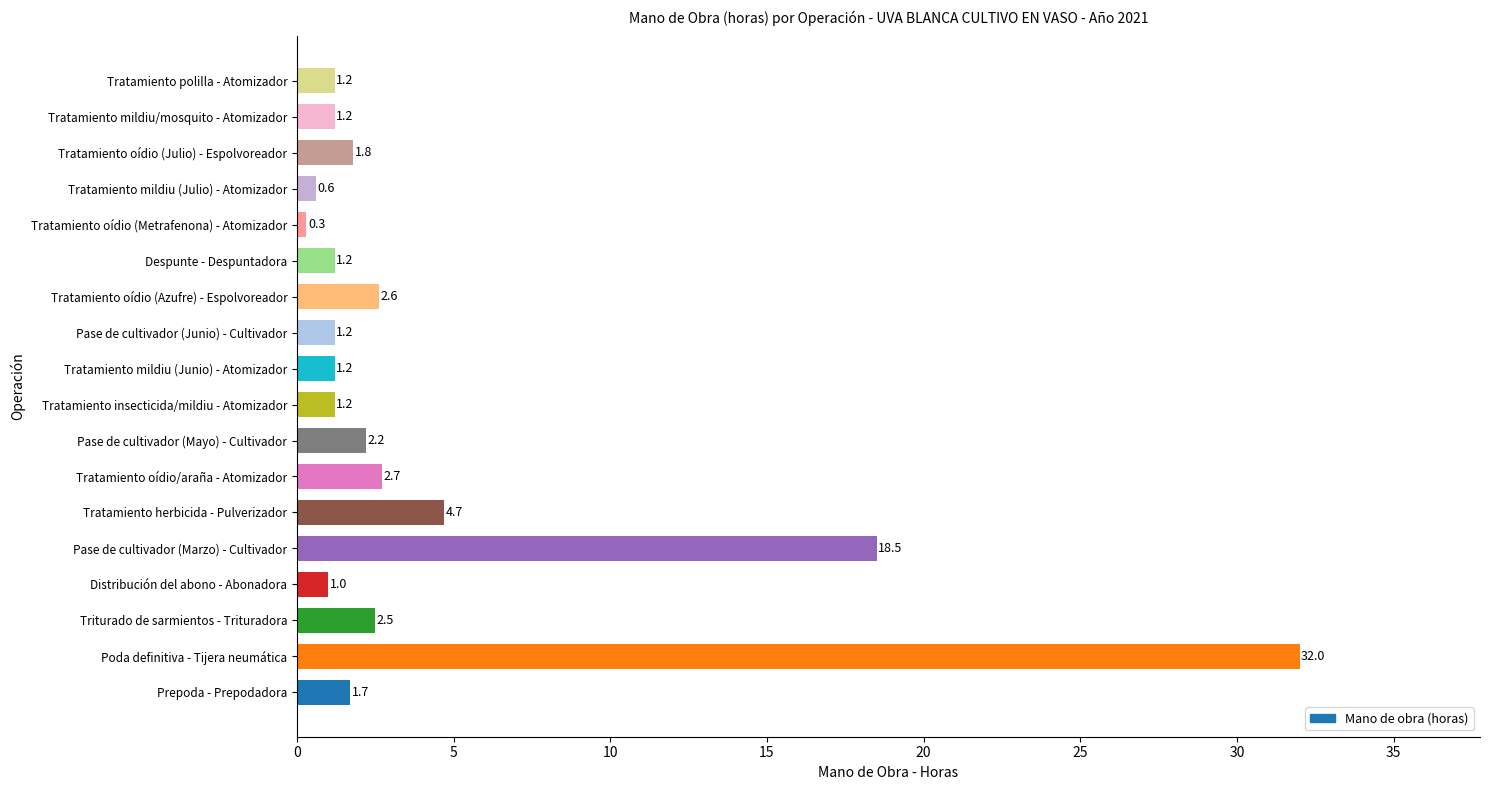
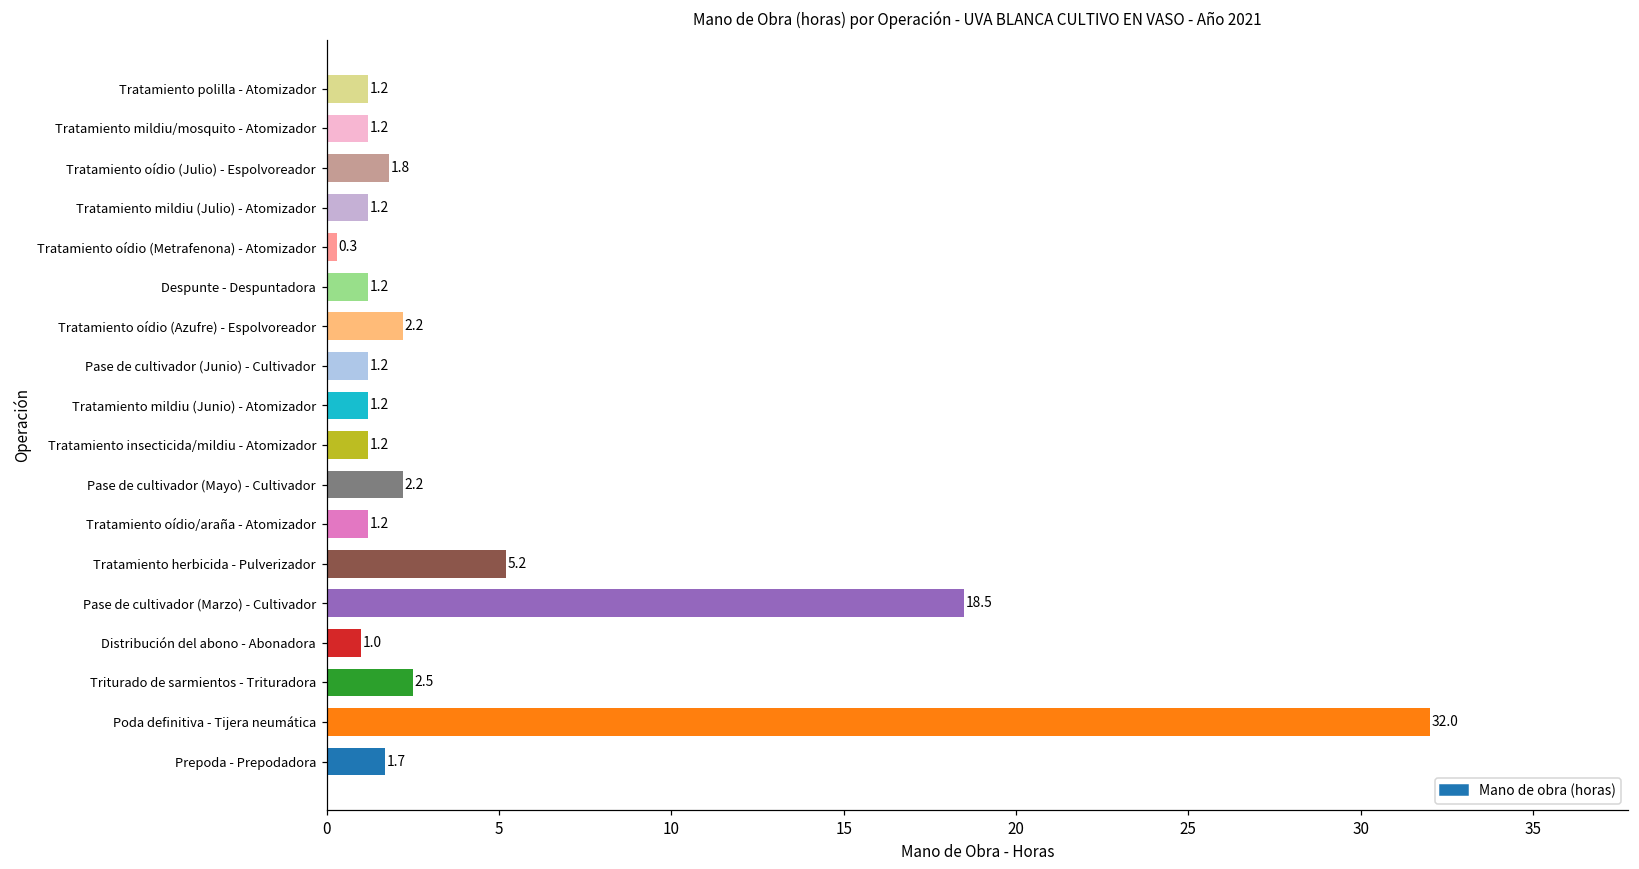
  {
    "Tratamiento polilla - Atomizador": 1.2,
    "Tratamiento mildiu/mosquito - Atomizador": 1.2,
    "Tratamiento oídio (Julio) - Espolvoreador": 1.8,
-   "Tratamiento mildiu (Julio) - Atomizador": 0.6,
+   "Tratamiento mildiu (Julio) - Atomizador": 1.2,
    "Tratamiento oídio (Metrafenona) - Atomizador": 0.3,
    "Despunte - Despuntadora": 1.2,
-   "Tratamiento oídio (Azufre) - Espolvoreador": 2.6,
+   "Tratamiento oídio (Azufre) - Espolvoreador": 2.2,
    "Pase de cultivador (Junio) - Cultivador": 1.2,
    "Tratamiento mildiu (Junio) - Atomizador": 1.2,
    "Tratamiento insecticida/mildiu - Atomizador": 1.2,
    "Pase de cultivador (Mayo) - Cultivador": 2.2,
-   "Tratamiento oídio/araña - Atomizador": 2.7,
-   "Tratamiento herbicida - Pulverizador": 4.7,
+   "Tratamiento oídio/araña - Atomizador": 1.2,
+   "Tratamiento herbicida - Pulverizador": 5.2,
    "Pase de cultivador (Marzo) - Cultivador": 18.5,
    "Distribución del abono - Abonadora": 1.0,
    "Triturado de sarmientos - Trituradora": 2.5,
    "Poda definitiva - Tijera neumática": 32.0,
    "Prepoda - Prepodadora": 1.7
  }
